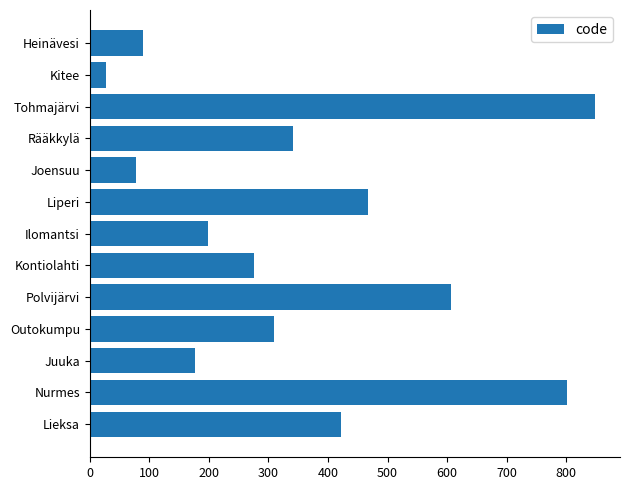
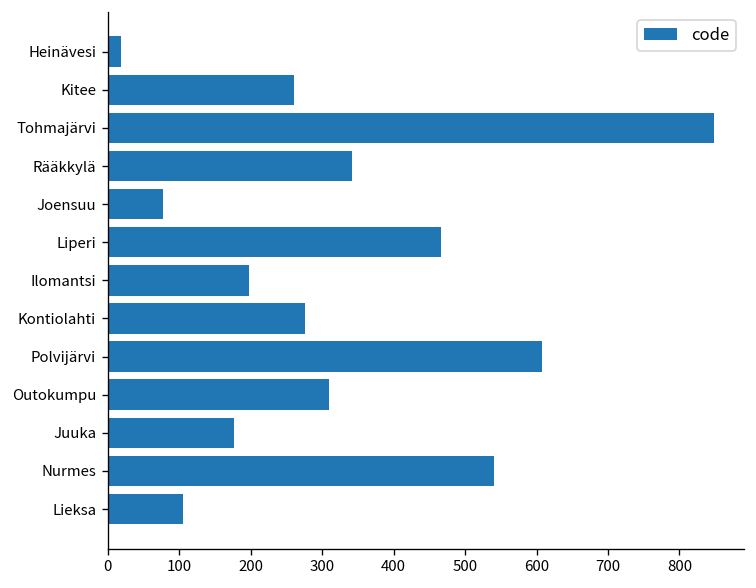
  {
-   "Heinävesi": 90,
-   "Kitee": 30,
+   "Heinävesi": 20,
+   "Kitee": 260,
    "Tohmajärvi": 850,
    "Rääkkylä": 340,
    "Joensuu": 80,
    "Liperi": 470,
    "Ilomantsi": 200,
    "Kontiolahti": 280,
    "Polvijärvi": 610,
    "Outokumpu": 310,
    "Juuka": 180,
-   "Nurmes": 800,
-   "Lieksa": 420
+   "Nurmes": 540,
+   "Lieksa": 110
  }
